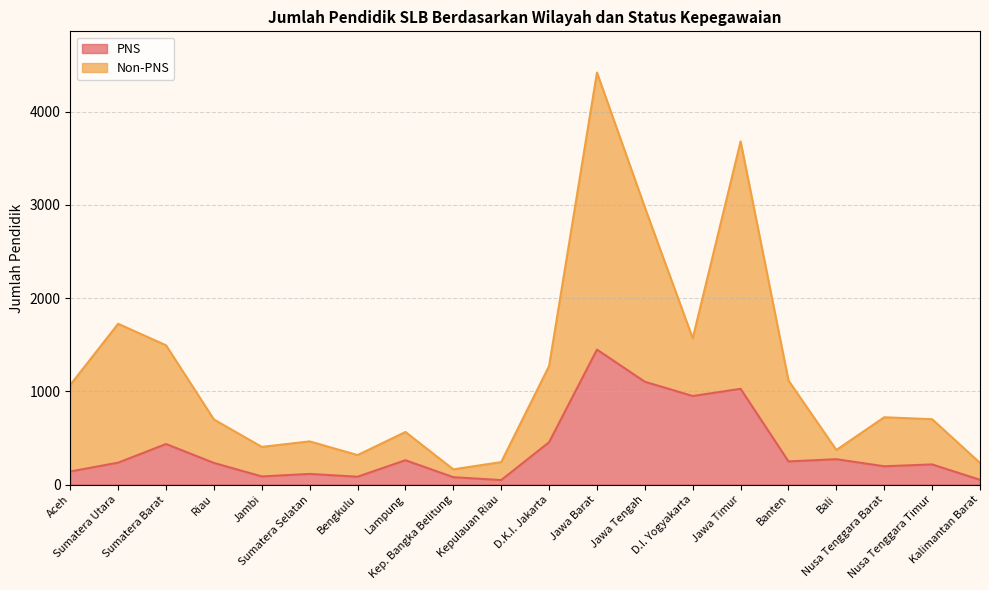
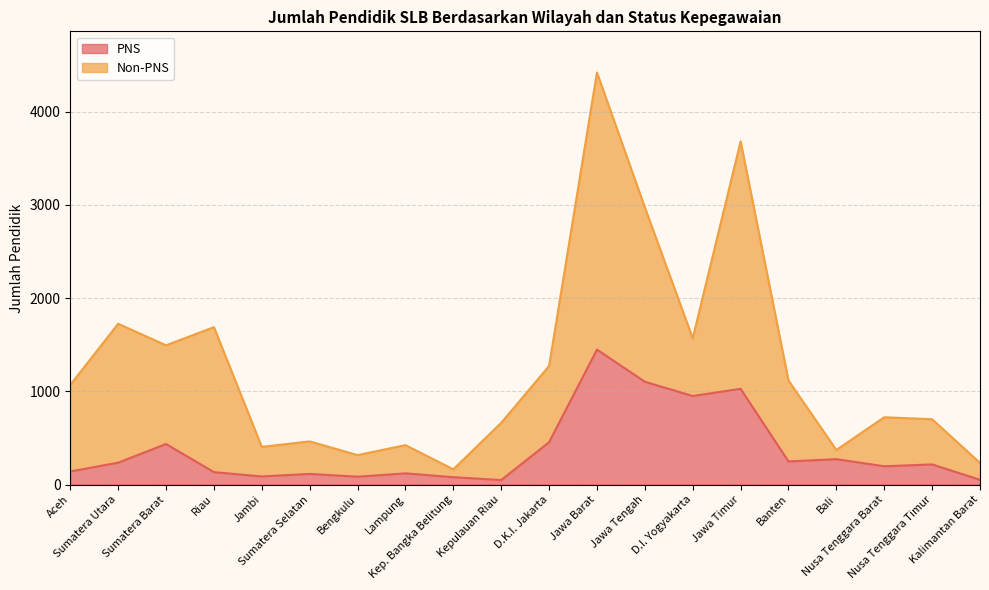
  {
    "PNS": {
      "Aceh": 100,
      "Sumatera Utara": 200,
      "Sumatera Barat": 400,
-     "Riau": 200,
+     "Riau": 100,
      "Jambi": 100,
      "Sumatera Selatan": 100,
      "Bengkulu": 100,
-     "Lampung": 300,
+     "Lampung": 100,
      "Kep. Bangka Belitung": 100,
      "Kepulauan Riau": 0,
      "D.K.I. Jakarta": 500,
      "Jawa Barat": 1400,
      "Jawa Tengah": 1100,
      "D.I. Yogyakarta": 1000,
      "Jawa Timur": 1000,
      "Banten": 200,
      "Bali": 300,
      "Nusa Tenggara Barat": 200,
      "Nusa Tenggara Timur": 200,
      "Kalimantan Barat": 100
    },
    "Non-PNS": {
      "Aceh": 900,
      "Sumatera Utara": 1500,
      "Sumatera Barat": 1100,
-     "Riau": 500,
+     "Riau": 1600,
      "Jambi": 300,
      "Sumatera Selatan": 300,
      "Bengkulu": 200,
      "Lampung": 300,
      "Kep. Bangka Belitung": 100,
-     "Kepulauan Riau": 200,
+     "Kepulauan Riau": 600,
      "D.K.I. Jakarta": 800,
      "Jawa Barat": 3000,
      "Jawa Tengah": 1900,
      "D.I. Yogyakarta": 600,
      "Jawa Timur": 2700,
      "Banten": 900,
      "Bali": 100,
      "Nusa Tenggara Barat": 500,
      "Nusa Tenggara Timur": 500,
      "Kalimantan Barat": 200
    }
  }
